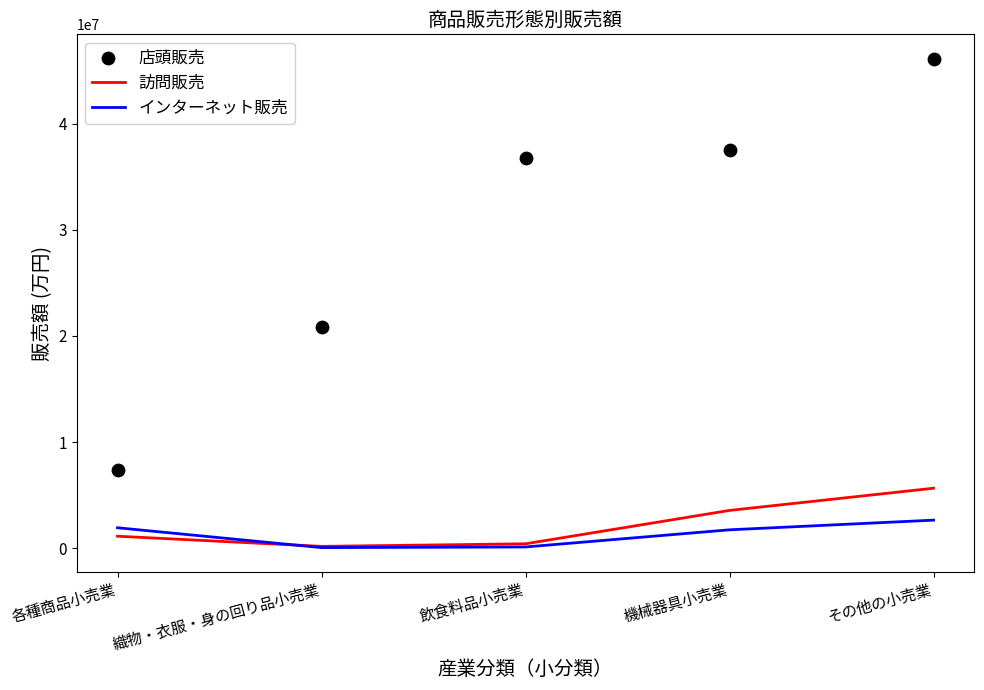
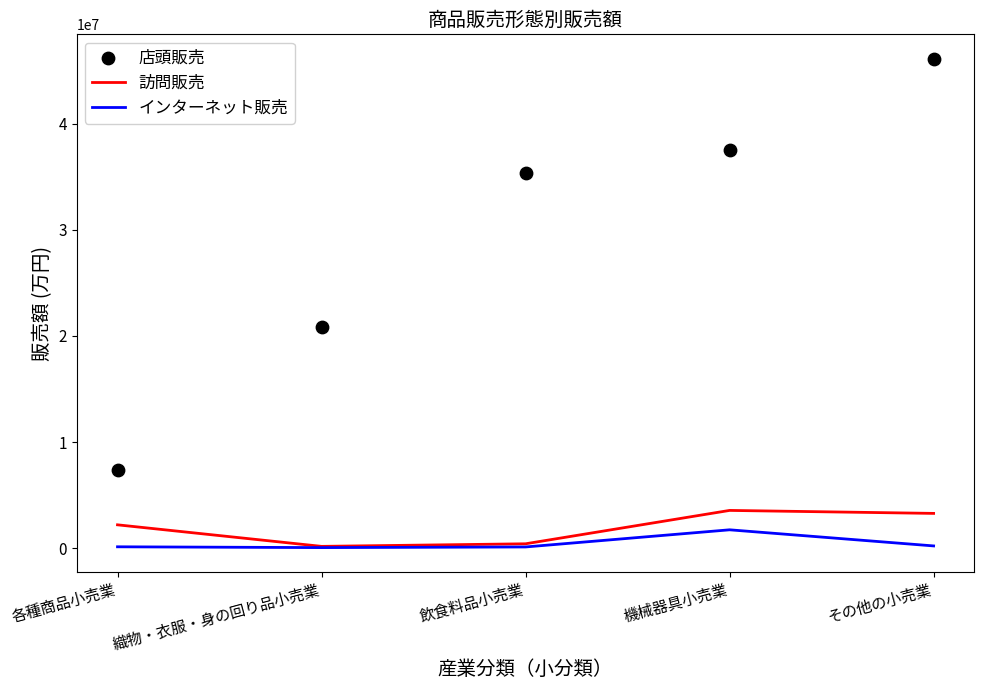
  {
    "訪問販売": {
-     "各種商品小売業": 1100000,
+     "各種商品小売業": 2200000,
      "飲食料品小売業": 400000,
      "機械器具小売業": 3600000,
-     "その他の小売業": 5700000
+     "その他の小売業": 3300000
    },
    "店頭販売": {
-     "飲食料品小売業": 36800000
+     "飲食料品小売業": 35300000
    },
    "インターネット販売": {
-     "各種商品小売業": 1900000,
+     "各種商品小売業": 100000,
      "飲食料品小売業": 100000,
      "機械器具小売業": 1700000,
-     "その他の小売業": 2600000
+     "その他の小売業": 200000
    }
  }
